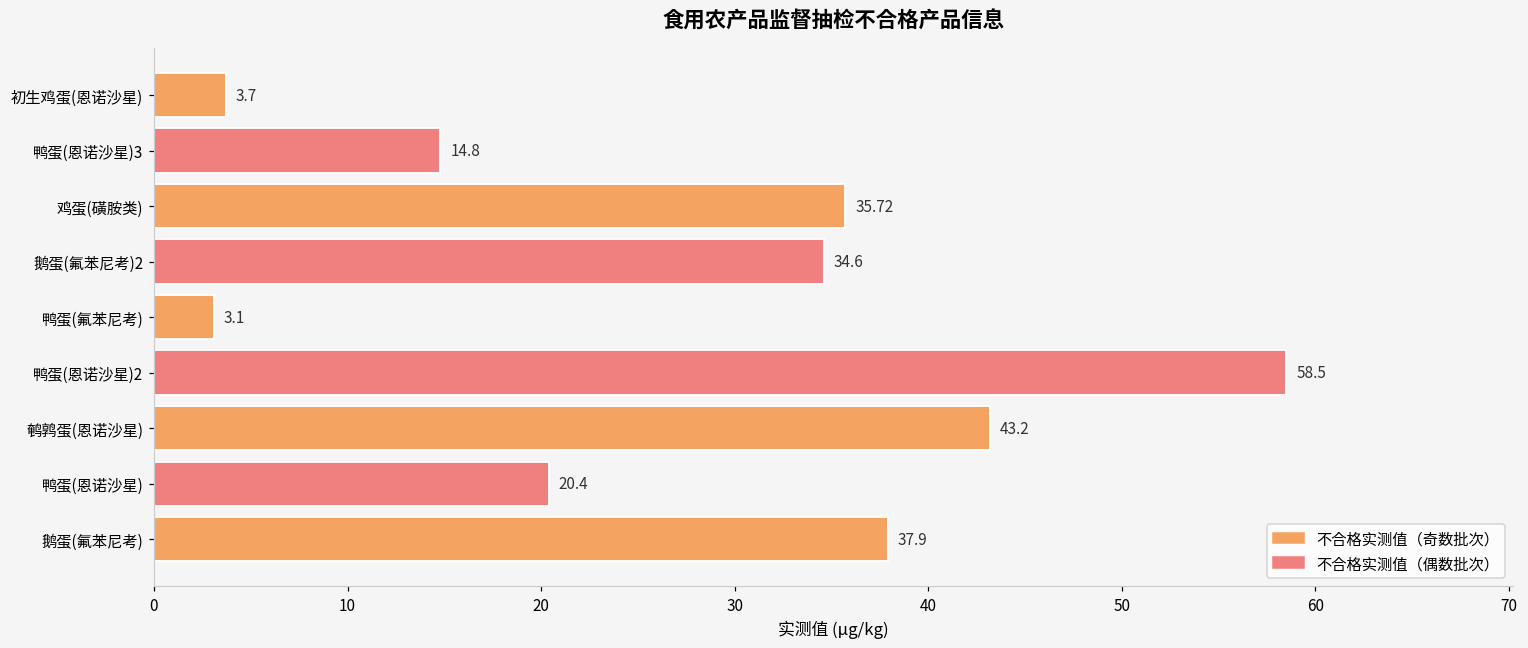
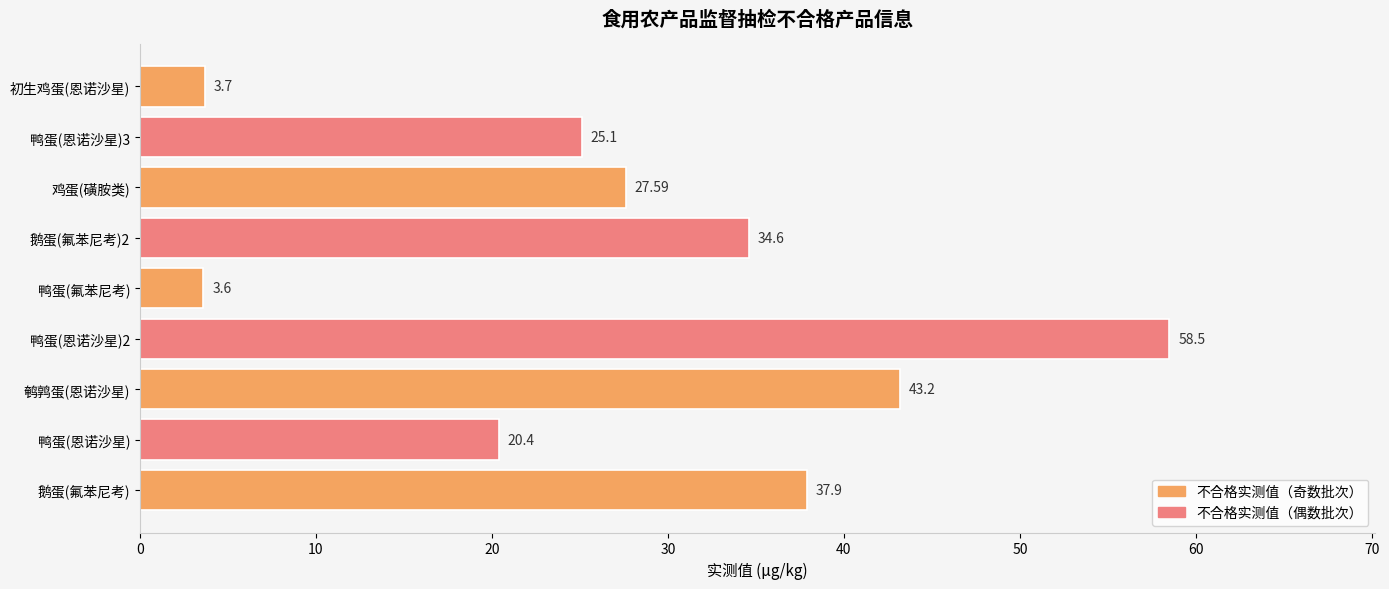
  {
    "初生鸡蛋(恩诺沙星)": 3.7,
-   "鸭蛋(恩诺沙星)3": 14.8,
-   "鸡蛋(磺胺类)": 35.72,
+   "鸭蛋(恩诺沙星)3": 25.1,
+   "鸡蛋(磺胺类)": 27.59,
    "鹅蛋(氟苯尼考)2": 34.6,
-   "鸭蛋(氟苯尼考)": 3.1,
+   "鸭蛋(氟苯尼考)": 3.6,
    "鸭蛋(恩诺沙星)2": 58.5,
    "鹌鹑蛋(恩诺沙星)": 43.2,
    "鸭蛋(恩诺沙星)": 20.4,
    "鹅蛋(氟苯尼考)": 37.9
  }
